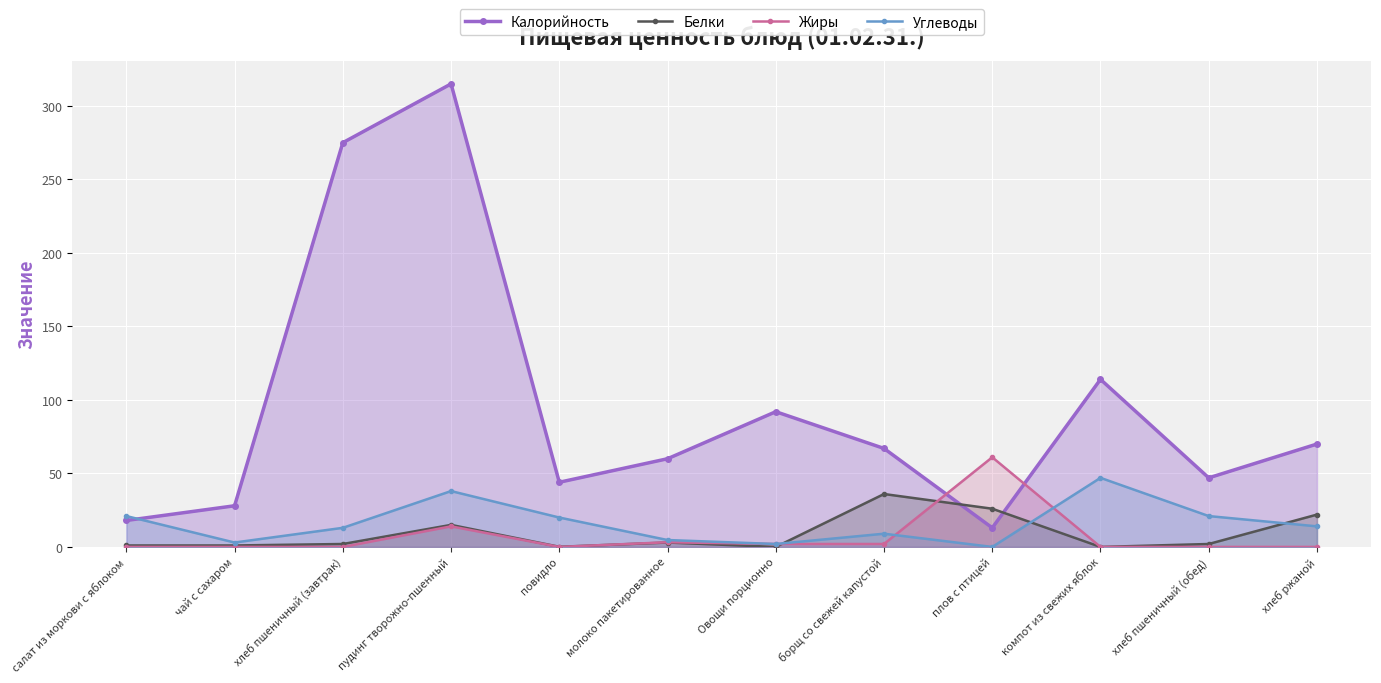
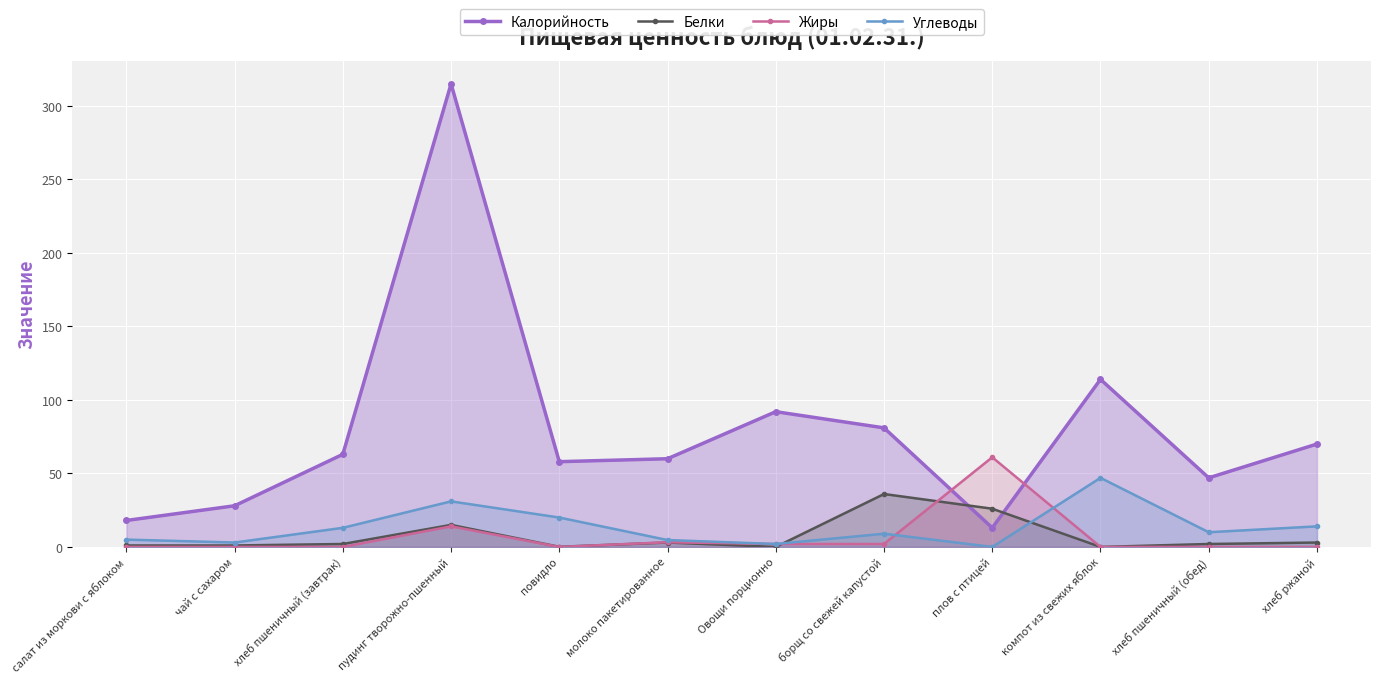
  {
    "Калорийность": {
      "салат из моркови с яблоком": 18,
      "чай с сахаром": 28,
-     "хлеб пшеничный (завтрак)": 275,
+     "хлеб пшеничный (завтрак)": 63,
      "пудинг творожно-пшенный": 315,
-     "повидло": 44,
+     "повидло": 58,
      "молоко пакетированное": 60,
      "Овощи порционно": 92,
-     "борщ со свежей капустой": 67,
+     "борщ со свежей капустой": 81,
      "плов с птицей": 13,
      "компот из свежих яблок": 114,
      "хлеб пшеничный (обед)": 47,
      "хлеб ржаной": 70
    },
    "Белки": {
      "хлеб пшеничный (завтрак)": 2,
      "Овощи порционно": 0,
      "борщ со свежей капустой": 36,
      "плов с птицей": 26,
      "хлеб пшеничный (обед)": 2,
-     "хлеб ржаной": 22
+     "хлеб ржаной": 3
    },
    "Жиры": {
      "хлеб пшеничный (завтрак)": 0,
      "борщ со свежей капустой": 2,
      "плов с птицей": 61,
      "хлеб пшеничный (обед)": 0,
      "хлеб ржаной": 0
    },
    "Углеводы": {
-     "салат из моркови с яблоком": 21,
+     "салат из моркови с яблоком": 5,
      "чай с сахаром": 3,
      "хлеб пшеничный (завтрак)": 13,
-     "пудинг творожно-пшенный": 38,
+     "пудинг творожно-пшенный": 31,
      "повидло": 20,
      "борщ со свежей капустой": 9,
      "плов с птицей": 0,
      "компот из свежих яблок": 47,
-     "хлеб пшеничный (обед)": 21,
+     "хлеб пшеничный (обед)": 10,
      "хлеб ржаной": 14
    }
  }
